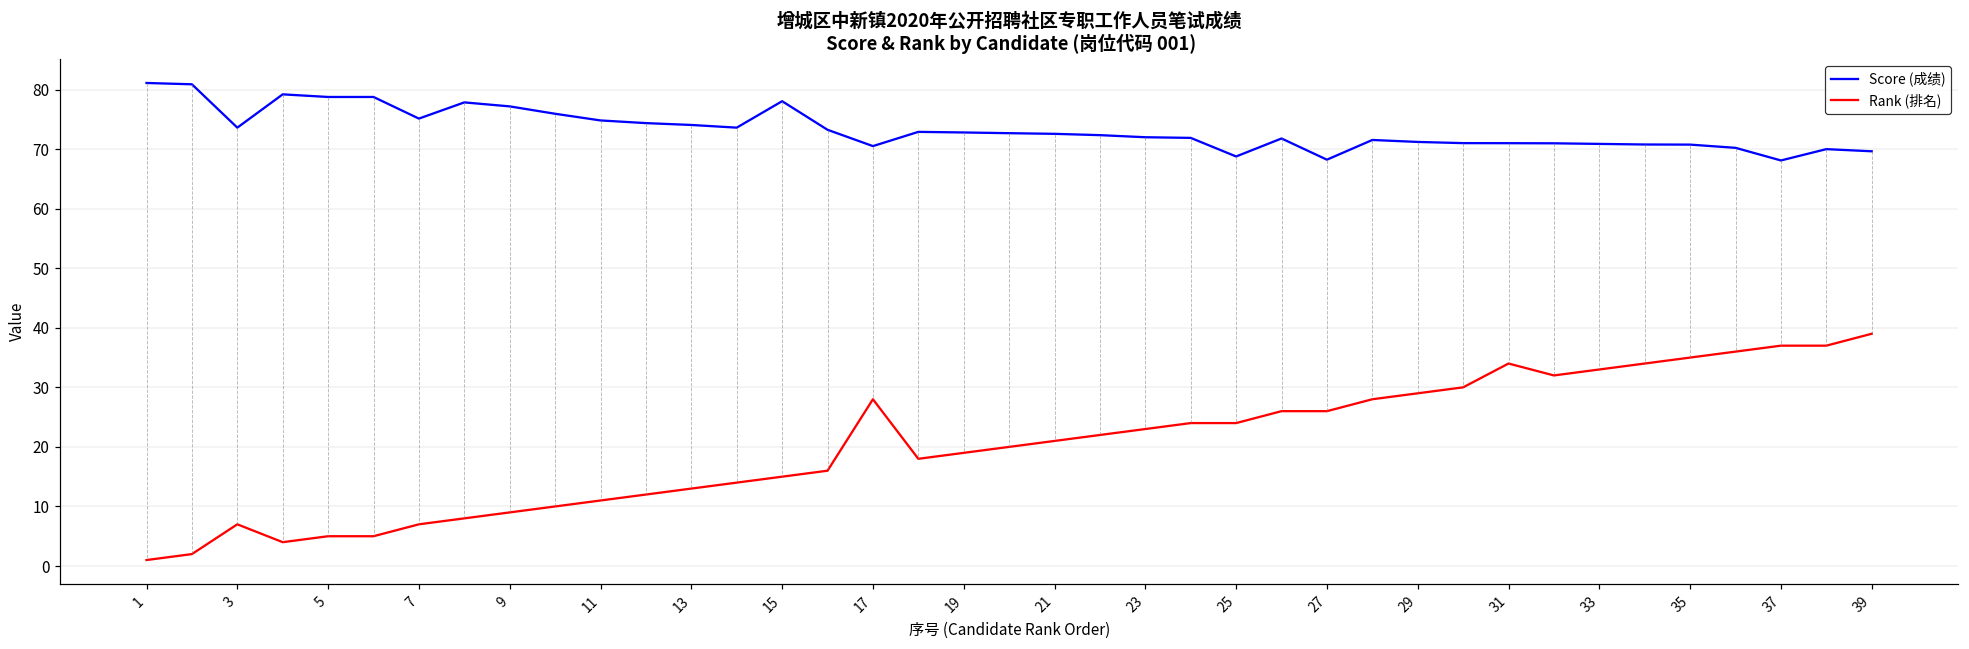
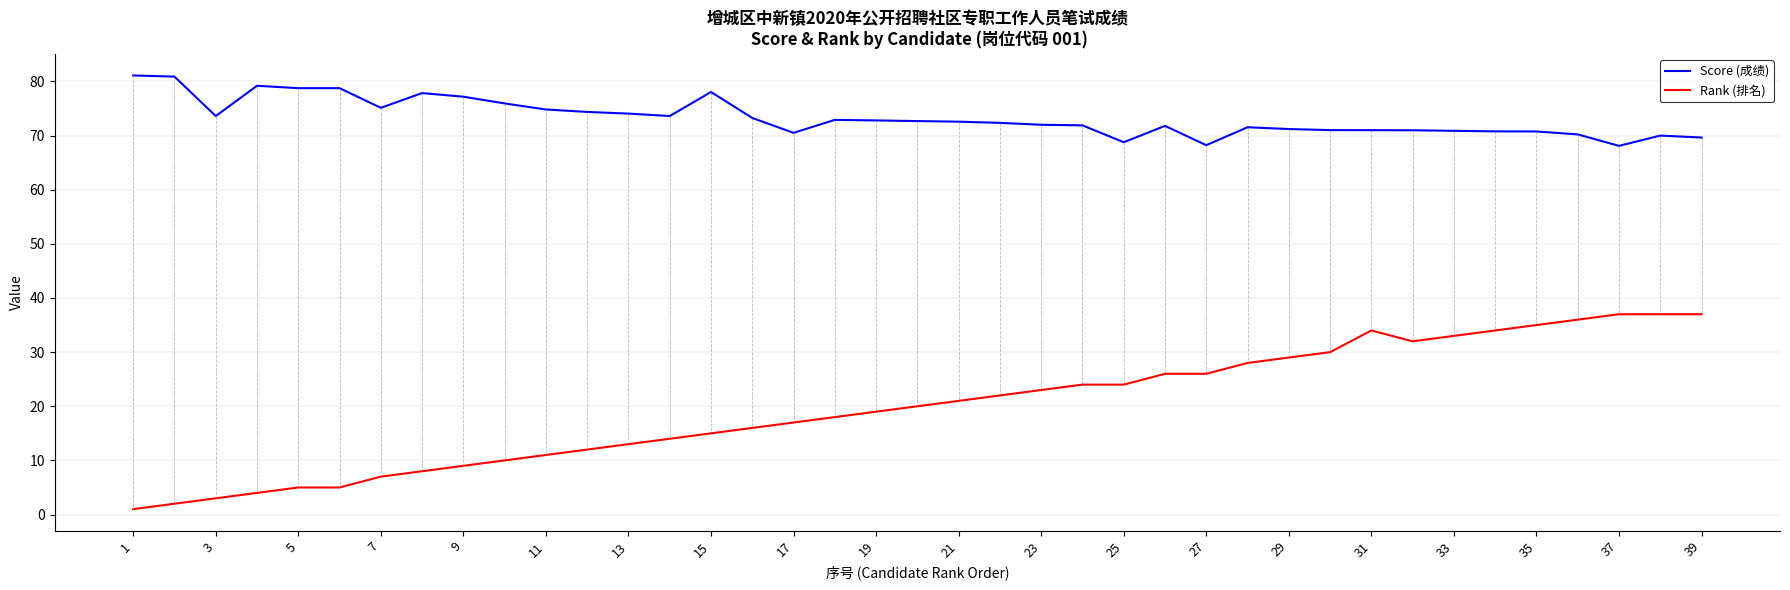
  {
    "Rank (排名)": {
-     "3": 7,
-     "17": 28,
-     "39": 39
+     "3": 3,
+     "17": 17,
+     "39": 37
    }
  }
